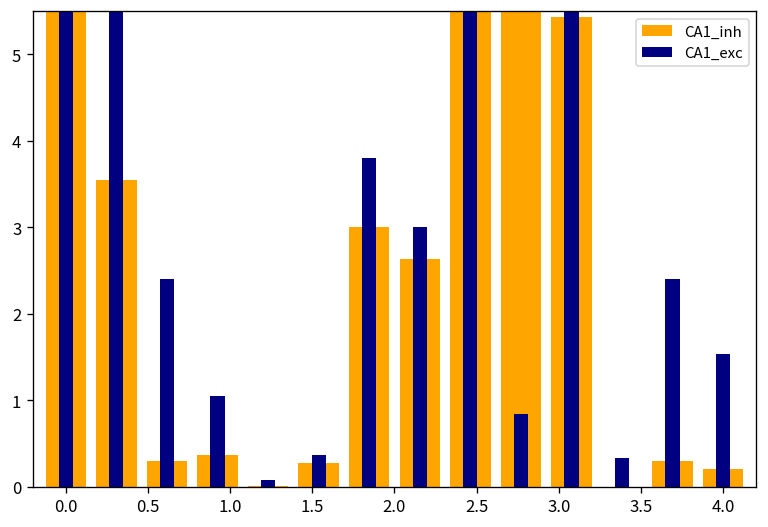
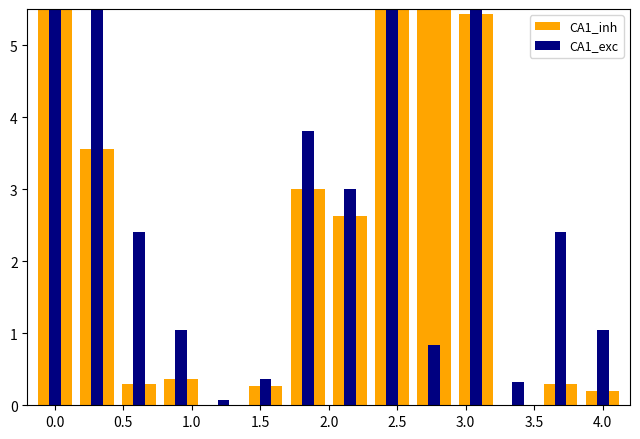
  {
    "CA1_exc": {
-     "4.0": 1.5
+     "4.0": 1.1
    }
  }
